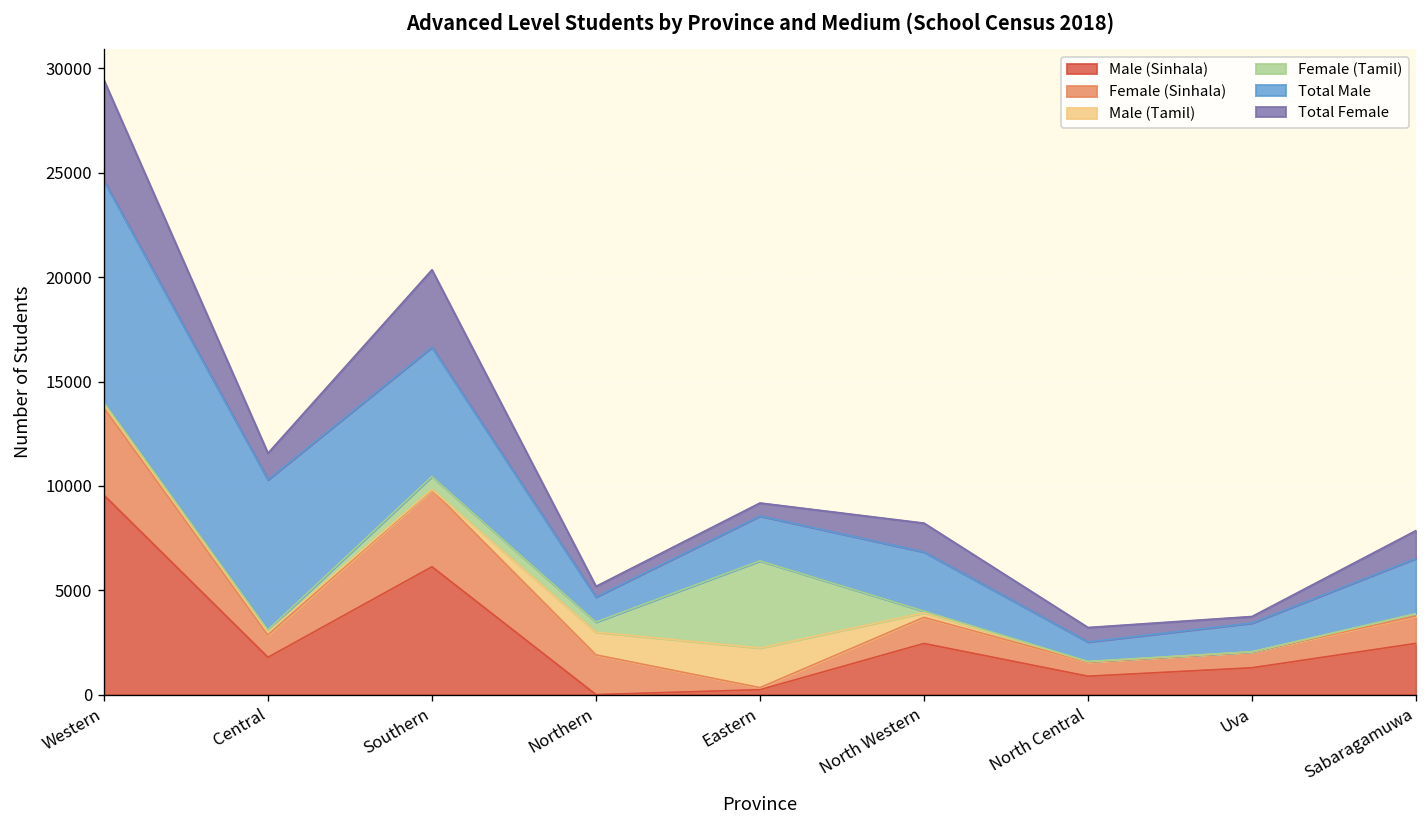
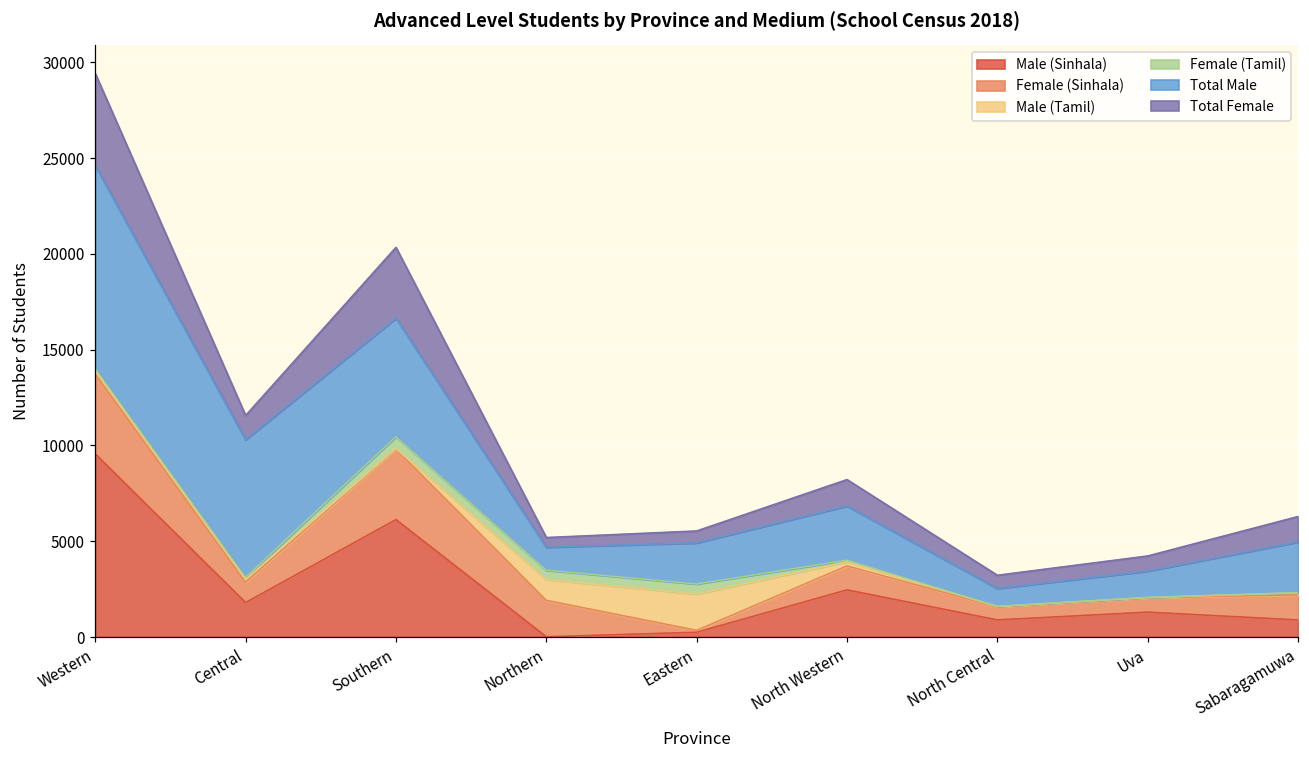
  {
    "Male (Sinhala)": {
      "Western": 9600,
      "Central": 1800,
      "Southern": 6100,
      "Northern": 0,
      "North Western": 2500,
      "North Central": 900,
      "Uva": 1300,
-     "Sabaragamuwa": 2500
+     "Sabaragamuwa": 900
    },
    "Female (Sinhala)": {
      "Western": 4200,
      "Northern": 1900,
      "North Western": 1300
    },
    "Male (Tamil)": {
      "Northern": 1100,
      "Eastern": 1900
    },
    "Female (Tamil)": {
      "Southern": 600,
      "Northern": 500,
-     "Eastern": 4200
+     "Eastern": 500
    },
    "Total Male": {
      "Western": 10600,
      "Central": 7200,
      "Southern": 6200,
      "Northern": 1200,
      "Eastern": 2100,
      "North Western": 2800,
      "North Central": 900,
      "Uva": 1400,
      "Sabaragamuwa": 2600
    },
    "Total Female": {
      "Western": 4800,
      "Central": 1300,
      "Southern": 3700,
      "Northern": 500,
      "Eastern": 600,
      "North Western": 1400,
      "North Central": 700,
-     "Uva": 300,
+     "Uva": 800,
      "Sabaragamuwa": 1300
    }
  }
